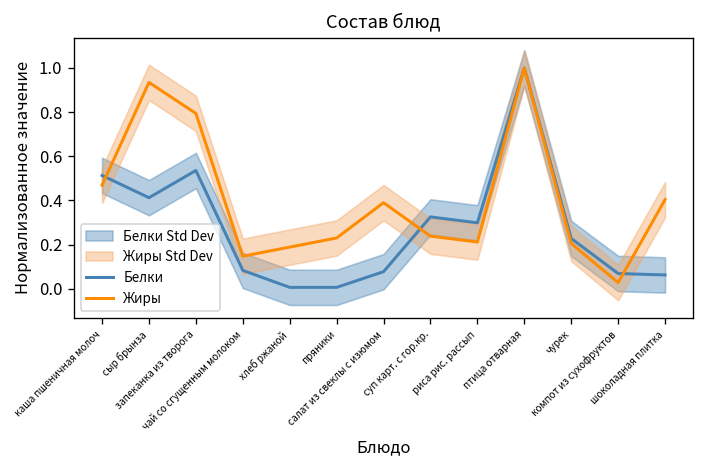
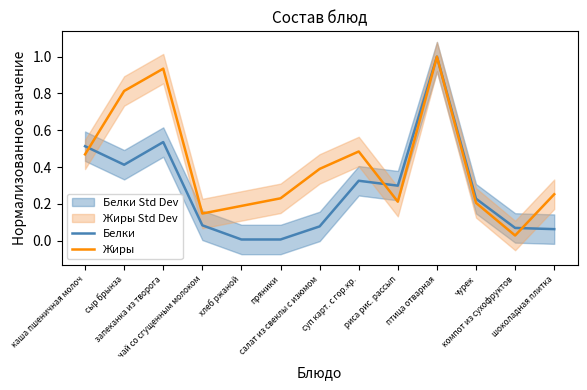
  {
    "Жиры": {
      "каша пшеничная молоч": 0.47,
-     "сыр брынза": 0.93,
-     "запеканка из творога": 0.79,
+     "сыр брынза": 0.81,
+     "запеканка из творога": 0.93,
      "чай со сгущенным молоком": 0.15,
      "хлеб ржаной": 0.19,
      "пряники": 0.23,
      "салат из свеклы с изюмом": 0.39,
-     "суп карт. с гор.кр.": 0.24,
+     "суп карт. с гор.кр.": 0.48,
      "риса рис. рассып": 0.21,
      "чурек": 0.20,
      "компот из сухофруктов": 0.03,
-     "шоколадная плитка": 0.40
+     "шоколадная плитка": 0.25
    }
  }
